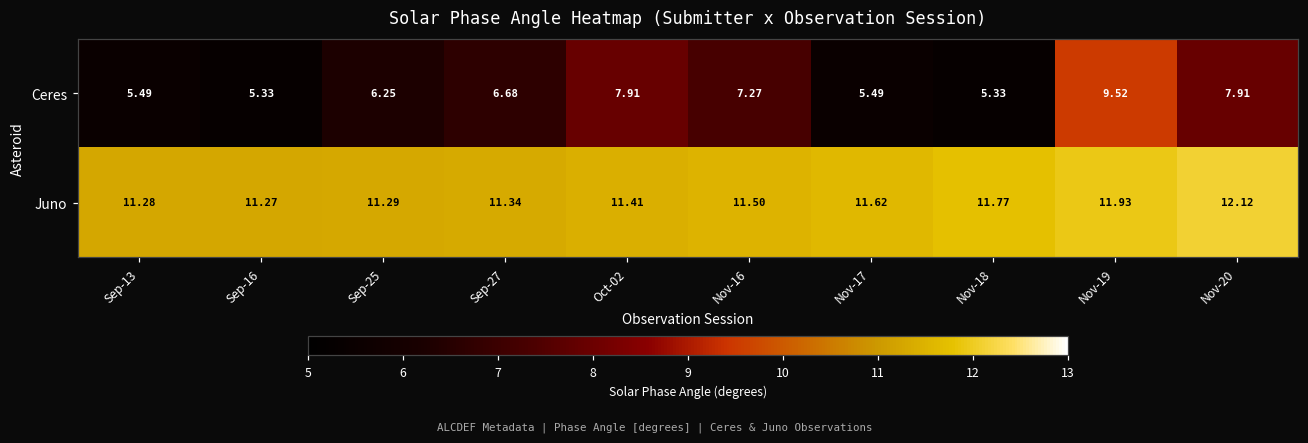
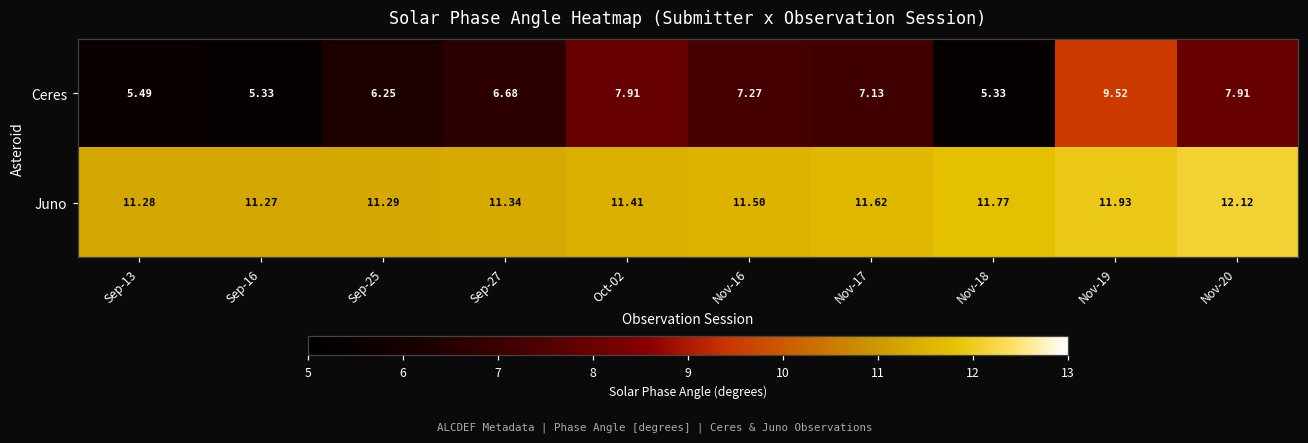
  {
    "Ceres": {
      "Sep-13": 5.49,
      "Sep-16": 5.33,
      "Sep-25": 6.25,
      "Sep-27": 6.68,
      "Oct-02": 7.91,
      "Nov-16": 7.27,
-     "Nov-17": 5.49,
+     "Nov-17": 7.13,
      "Nov-18": 5.33,
      "Nov-19": 9.52,
      "Nov-20": 7.91
    },
    "Juno": {
      "Sep-13": 11.28,
      "Sep-16": 11.27,
      "Sep-25": 11.29,
      "Sep-27": 11.34,
      "Oct-02": 11.41,
      "Nov-16": 11.50,
      "Nov-17": 11.62,
      "Nov-18": 11.77,
      "Nov-19": 11.93,
      "Nov-20": 12.12
    }
  }
